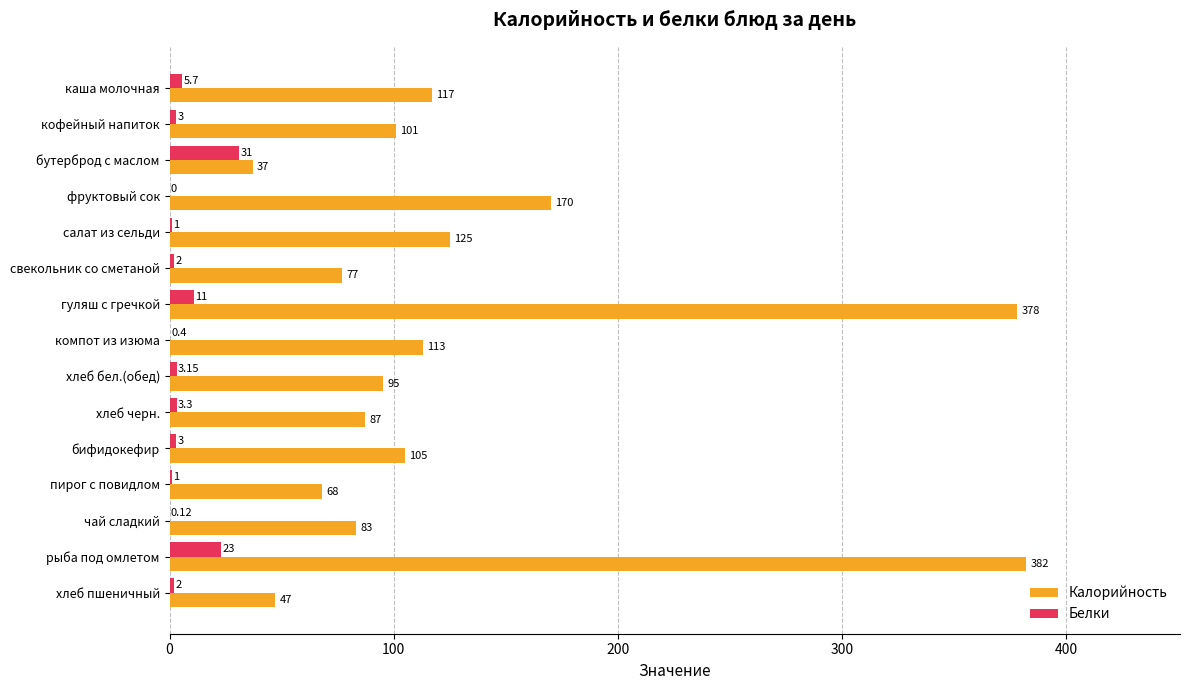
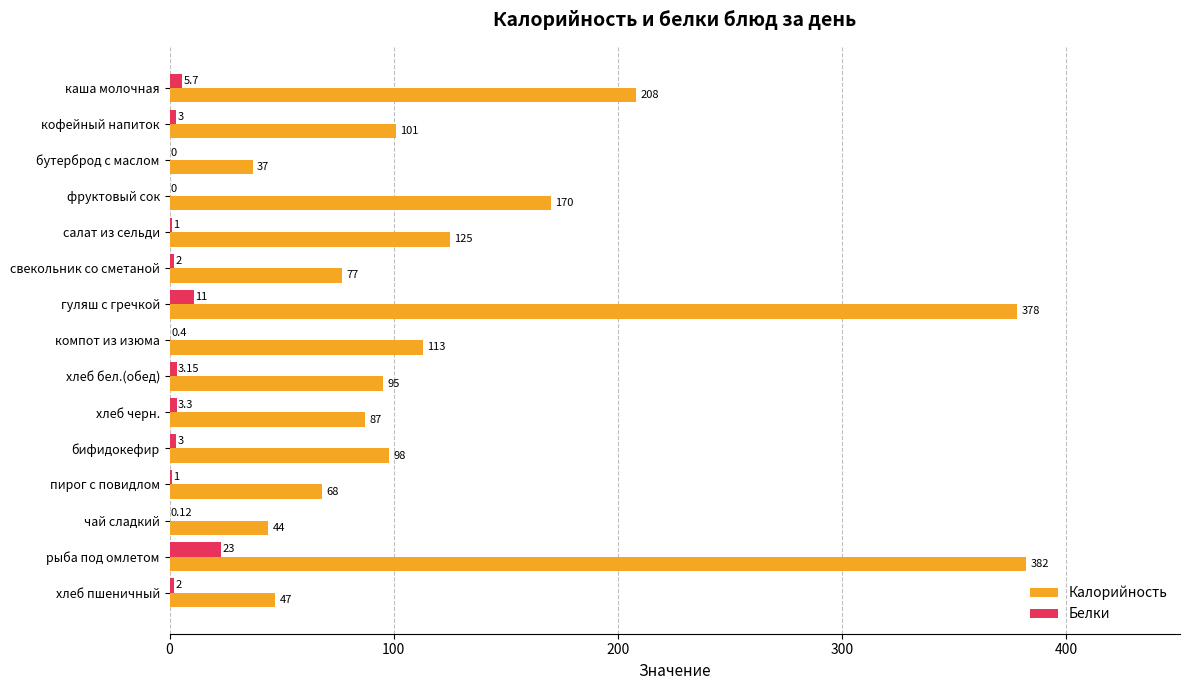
  {
    "Калорийность": {
-     "каша молочная": 117,
+     "каша молочная": 208,
      "кофейный напиток": 101,
      "бутерброд с маслом": 37,
      "фруктовый сок": 170,
      "салат из сельди": 125,
      "свекольник со сметаной": 77,
      "гуляш с гречкой": 378,
      "компот из изюма": 113,
      "хлеб бел.(обед)": 95,
      "хлеб черн.": 87,
-     "бифидокефир": 105,
+     "бифидокефир": 98,
      "пирог с повидлом": 68,
-     "чай сладкий": 83,
+     "чай сладкий": 44,
      "рыба под омлетом": 382,
      "хлеб пшеничный": 47
    },
    "Белки": {
      "каша молочная": 5.7,
      "кофейный напиток": 3,
-     "бутерброд с маслом": 31,
+     "бутерброд с маслом": 0,
      "фруктовый сок": 0,
      "салат из сельди": 1,
      "свекольник со сметаной": 2,
      "гуляш с гречкой": 11,
      "компот из изюма": 0.4,
      "хлеб бел.(обед)": 3.15,
      "хлеб черн.": 3.3,
      "бифидокефир": 3,
      "пирог с повидлом": 1,
      "чай сладкий": 0.12,
      "рыба под омлетом": 23,
      "хлеб пшеничный": 2
    }
  }
